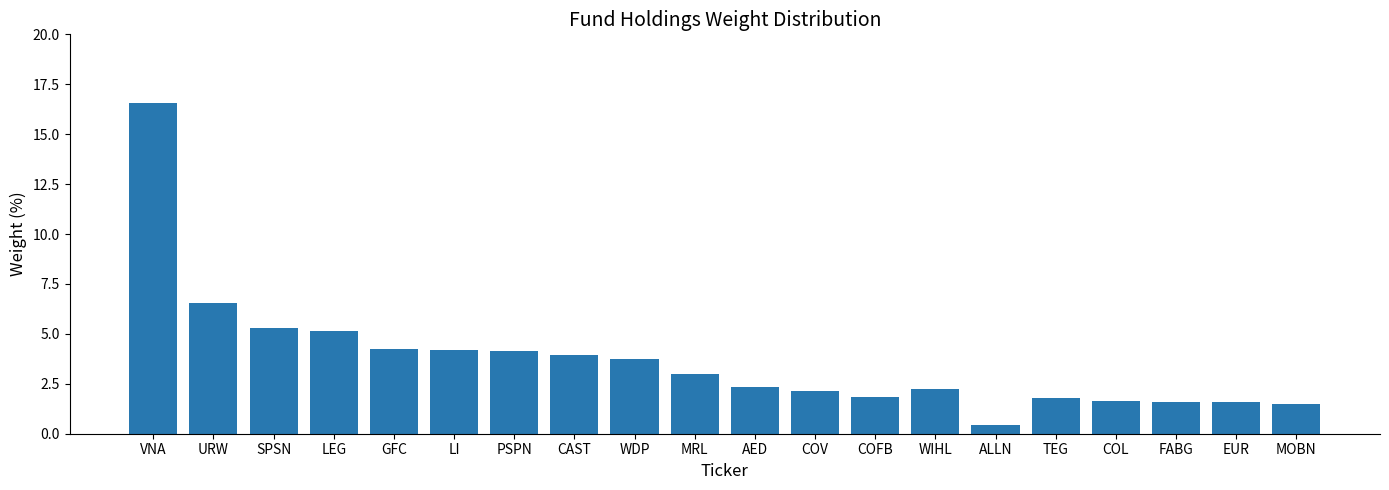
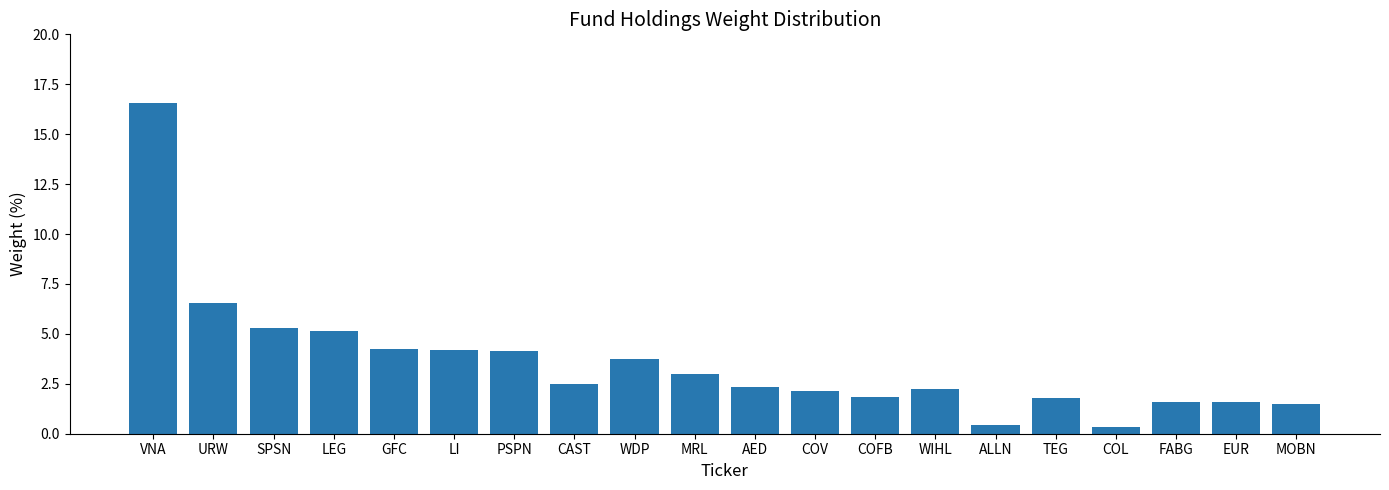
  {
    "VNA": 16.6,
    "URW": 6.6,
    "SPSN": 5.3,
    "LEG": 5.1,
    "GFC": 4.3,
    "LI": 4.2,
    "PSPN": 4.1,
-   "CAST": 3.9,
+   "CAST": 2.5,
    "WDP": 3.7,
    "MRL": 3.0,
    "AED": 2.4,
    "COV": 2.1,
    "COFB": 1.9,
    "WIHL": 2.3,
    "ALLN": 0.4,
    "TEG": 1.8,
-   "COL": 1.6,
+   "COL": 0.3,
    "FABG": 1.6,
    "EUR": 1.6,
    "MOBN": 1.5
  }
